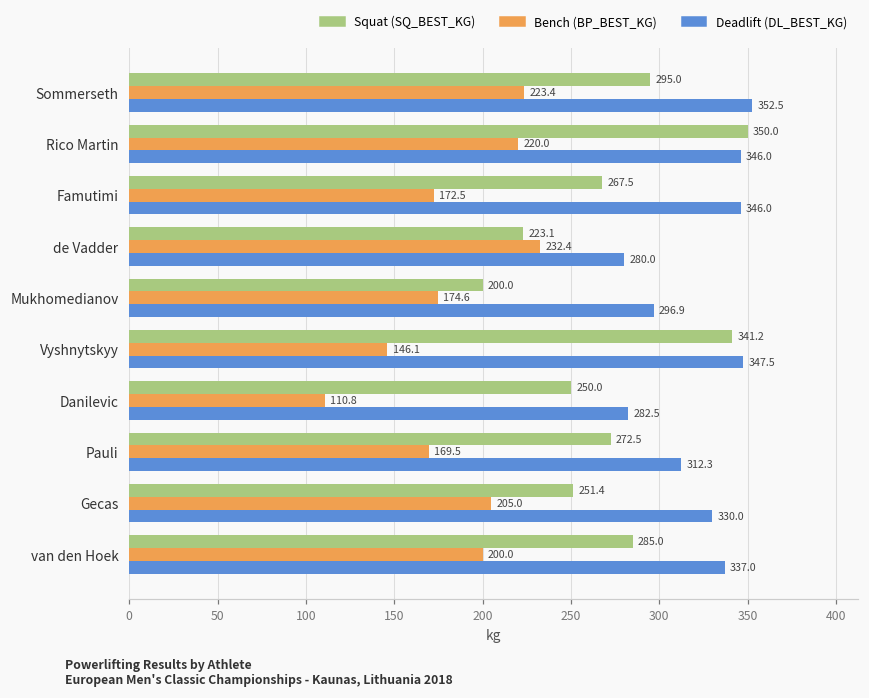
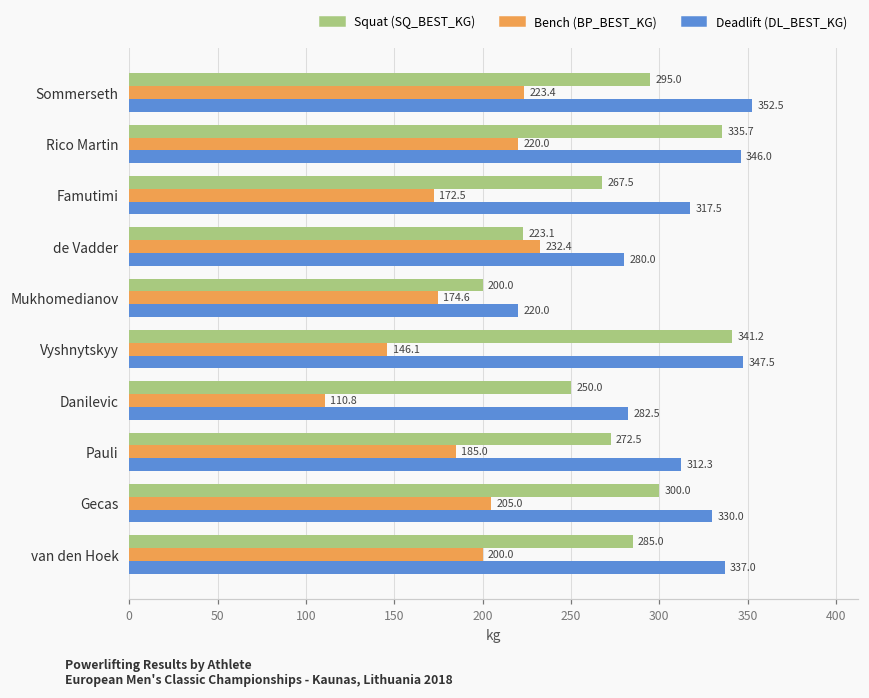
  {
    "Squat (SQ_BEST_KG)": {
      "Sommerseth": 295.0,
-     "Rico Martin": 350.0,
+     "Rico Martin": 335.7,
      "Famutimi": 267.5,
      "de Vadder": 223.1,
      "Mukhomedianov": 200.0,
      "Vyshnytskyy": 341.2,
      "Danilevic": 250.0,
      "Pauli": 272.5,
-     "Gecas": 251.4,
+     "Gecas": 300.0,
      "van den Hoek": 285.0
    },
    "Bench (BP_BEST_KG)": {
      "Sommerseth": 223.4,
      "Rico Martin": 220.0,
      "Famutimi": 172.5,
      "de Vadder": 232.4,
      "Mukhomedianov": 174.6,
      "Vyshnytskyy": 146.1,
      "Danilevic": 110.8,
-     "Pauli": 169.5,
+     "Pauli": 185.0,
      "Gecas": 205.0,
      "van den Hoek": 200.0
    },
    "Deadlift (DL_BEST_KG)": {
      "Sommerseth": 352.5,
      "Rico Martin": 346.0,
-     "Famutimi": 346.0,
+     "Famutimi": 317.5,
      "de Vadder": 280.0,
-     "Mukhomedianov": 296.9,
+     "Mukhomedianov": 220.0,
      "Vyshnytskyy": 347.5,
      "Danilevic": 282.5,
      "Pauli": 312.3,
      "Gecas": 330.0,
      "van den Hoek": 337.0
    }
  }
